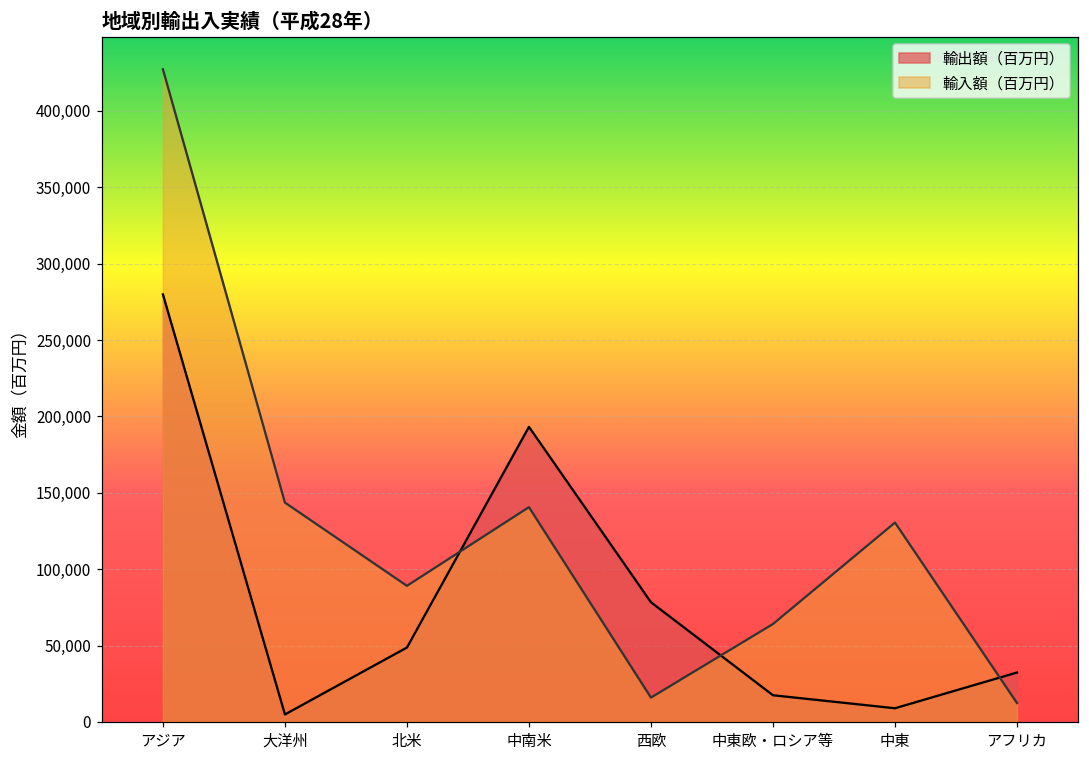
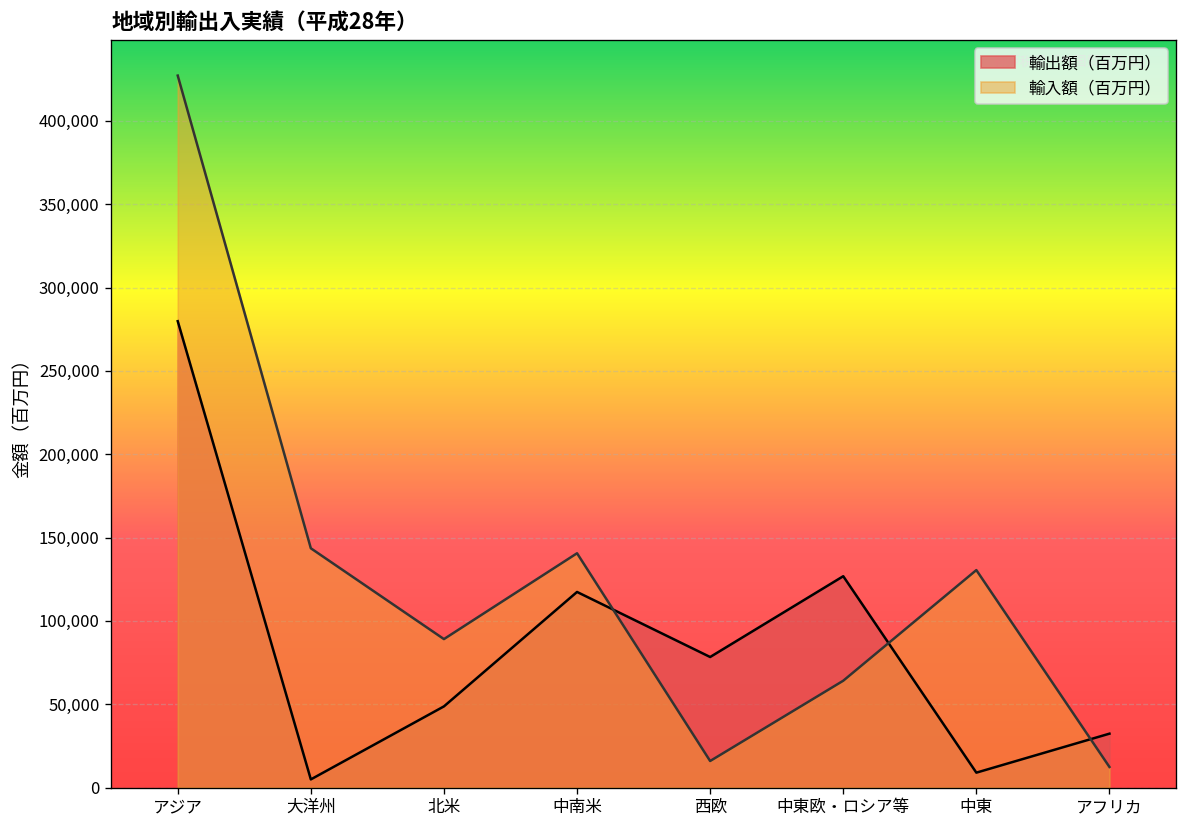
  {
    "輸出額（百万円）": {
      "アジア": "280,000",
      "大洋州": "5,000",
      "北米": "49,000",
-     "中南米": "193,000",
+     "中南米": "117,000",
      "西欧": "78,000",
-     "中東欧・ロシア等": "17,000",
+     "中東欧・ロシア等": "127,000",
      "中東": "9,000",
      "アフリカ": "32,000"
    },
    "輸入額（百万円）": {
      "アジア": "427,000",
      "大洋州": "144,000",
      "北米": "89,000",
      "中南米": "141,000",
      "西欧": "16,000",
      "中東欧・ロシア等": "64,000",
      "中東": "130,000",
      "アフリカ": "12,000"
    }
  }
